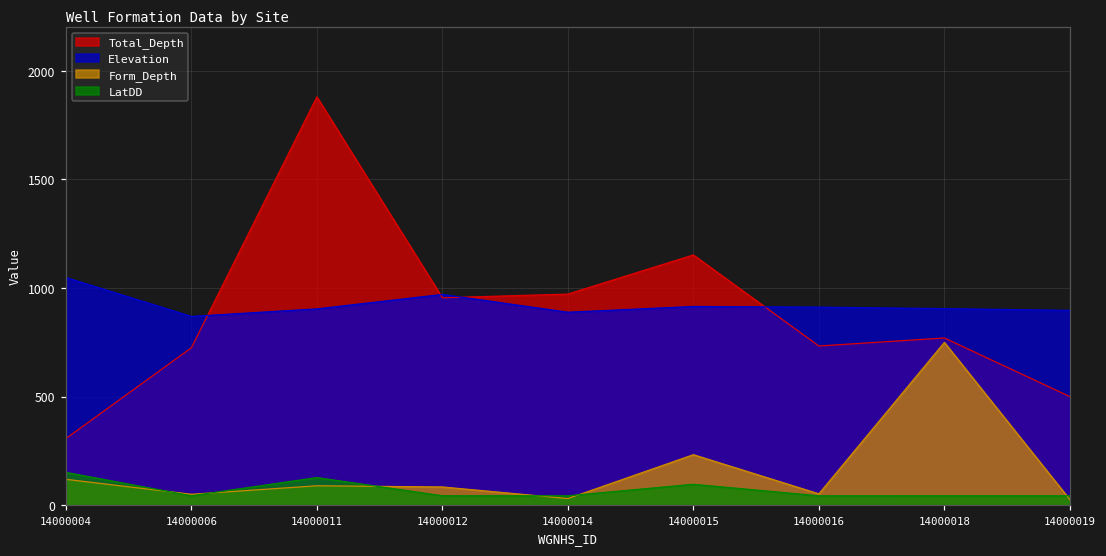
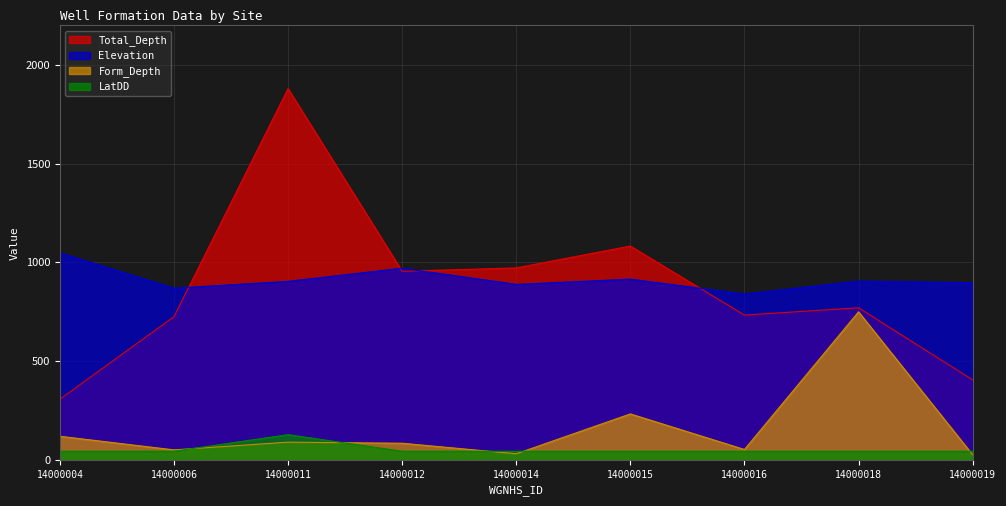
  {
    "Total_Depth": {
      "14000004": 310,
      "14000006": 730,
      "14000011": 1880,
      "14000012": 960,
      "14000014": 970,
-     "14000015": 1150,
+     "14000015": 1080,
      "14000016": 730,
      "14000018": 770,
-     "14000019": 500
+     "14000019": 410
    },
    "Elevation": {
      "14000004": 1050,
      "14000006": 870,
      "14000011": 900,
      "14000012": 970,
      "14000014": 890,
      "14000015": 920,
-     "14000016": 910,
+     "14000016": 840,
      "14000018": 910,
      "14000019": 900
    },
    "Form_Depth": {
      "14000004": 120,
      "14000011": 90,
      "14000012": 80,
      "14000015": 230,
      "14000018": 750,
      "14000019": 30
    },
    "LatDD": {
-     "14000004": 150,
+     "14000004": 40,
      "14000011": 130,
      "14000012": 40,
-     "14000015": 100,
+     "14000015": 40,
      "14000018": 40,
      "14000019": 40
    }
  }
